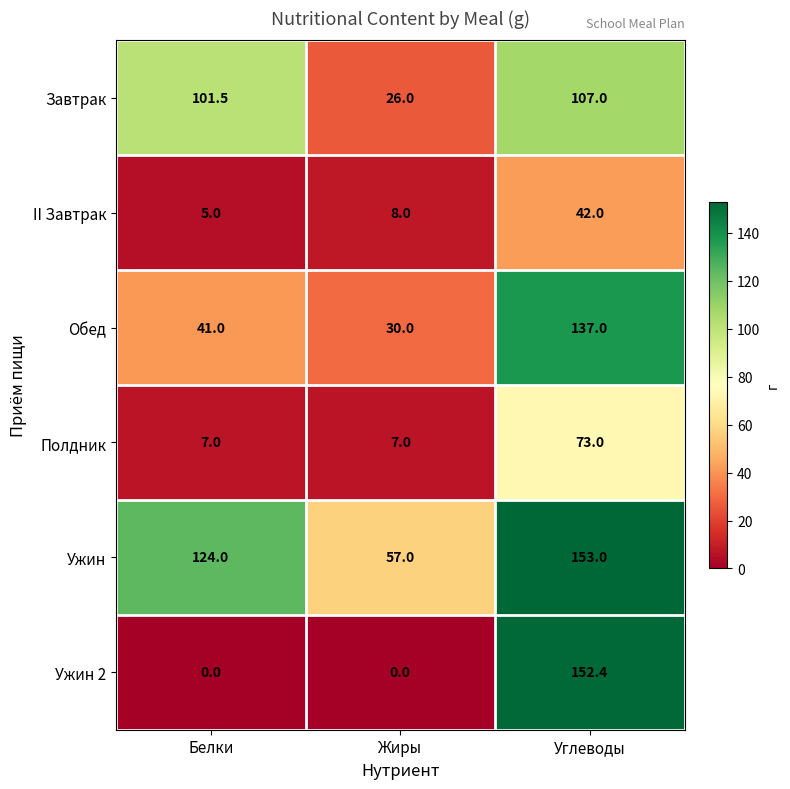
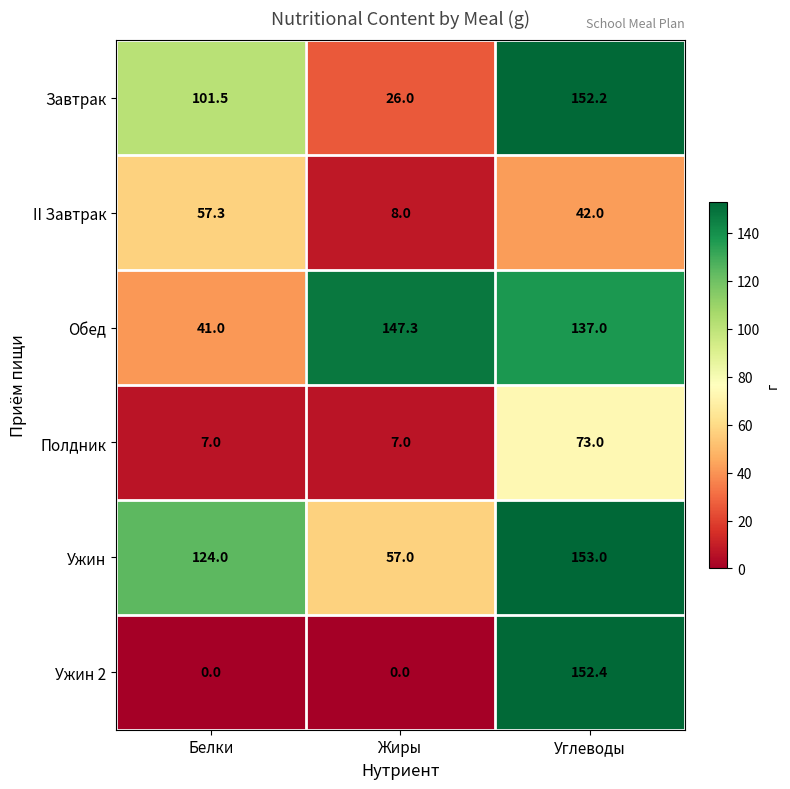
  {
    "Завтрак": {
      "Белки": 101.5,
      "Жиры": 26.0,
-     "Углеводы": 107.0
+     "Углеводы": 152.2
    },
    "II Завтрак": {
-     "Белки": 5.0,
+     "Белки": 57.3,
      "Жиры": 8.0,
      "Углеводы": 42.0
    },
    "Обед": {
      "Белки": 41.0,
-     "Жиры": 30.0,
+     "Жиры": 147.3,
      "Углеводы": 137.0
    },
    "Полдник": {
      "Белки": 7.0,
      "Жиры": 7.0,
      "Углеводы": 73.0
    },
    "Ужин": {
      "Белки": 124.0,
      "Жиры": 57.0,
      "Углеводы": 153.0
    },
    "Ужин 2": {
      "Белки": 0.0,
      "Жиры": 0.0,
      "Углеводы": 152.4
    }
  }
